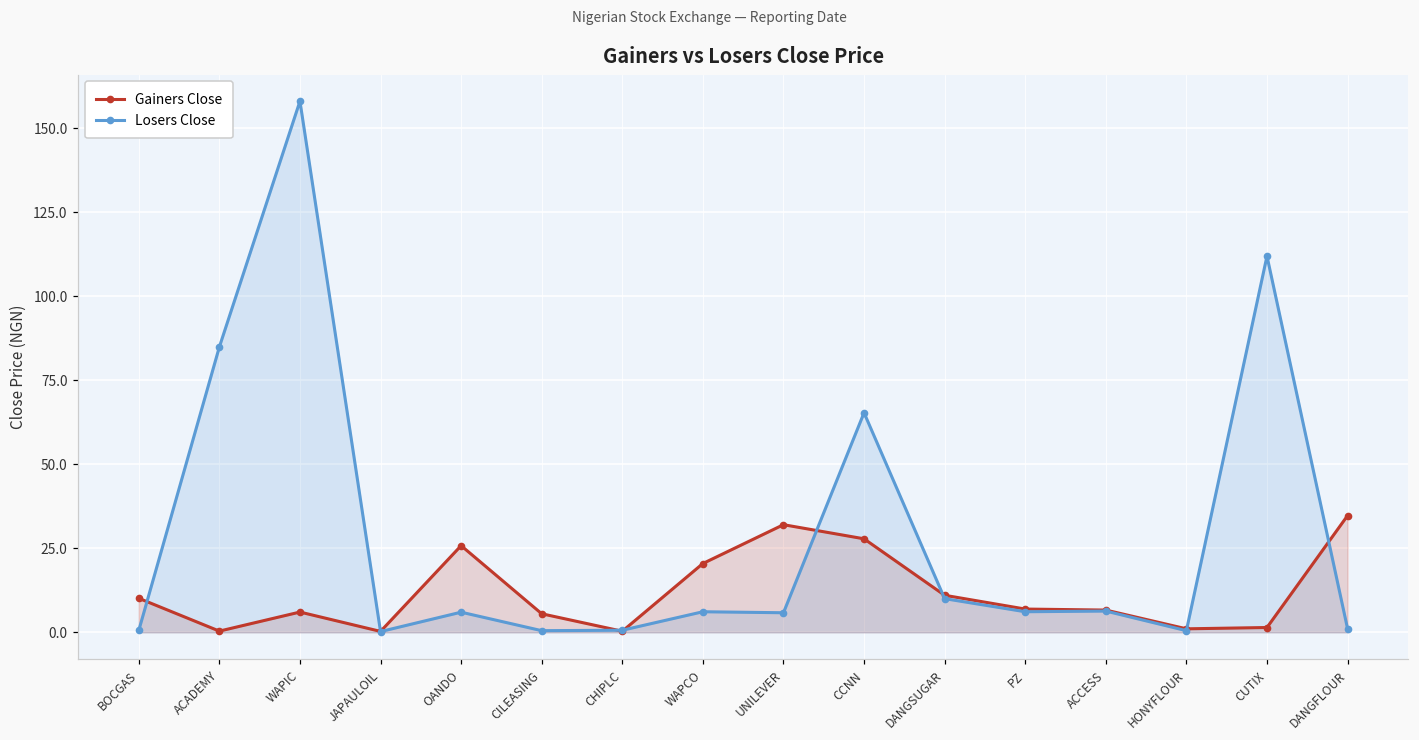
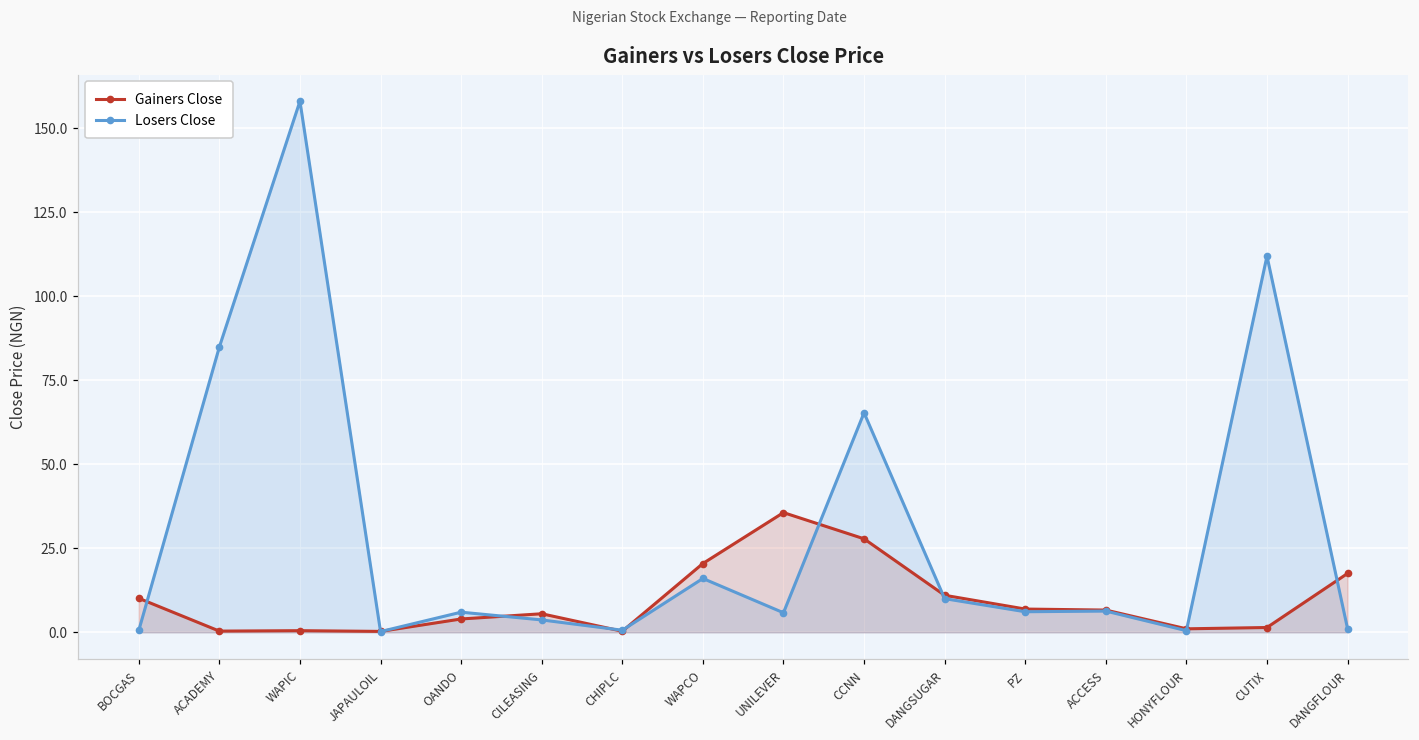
  {
    "Gainers Close": {
      "BOCGAS": 10,
      "ACADEMY": 0,
-     "WAPIC": 6,
-     "OANDO": 26,
+     "WAPIC": 0,
+     "OANDO": 4,
      "CILEASING": 6,
      "WAPCO": 20,
-     "UNILEVER": 32,
+     "UNILEVER": 36,
      "CCNN": 28,
      "DANGSUGAR": 11,
      "CUTIX": 1,
-     "DANGFLOUR": 35
+     "DANGFLOUR": 18
    },
    "Losers Close": {
      "BOCGAS": 1,
      "ACADEMY": 85,
      "WAPIC": 158,
      "OANDO": 6,
-     "CILEASING": 0,
-     "WAPCO": 6,
+     "CILEASING": 4,
+     "WAPCO": 16,
      "UNILEVER": 6,
      "CCNN": 65,
      "DANGSUGAR": 10,
      "CUTIX": 112,
      "DANGFLOUR": 1
    }
  }
